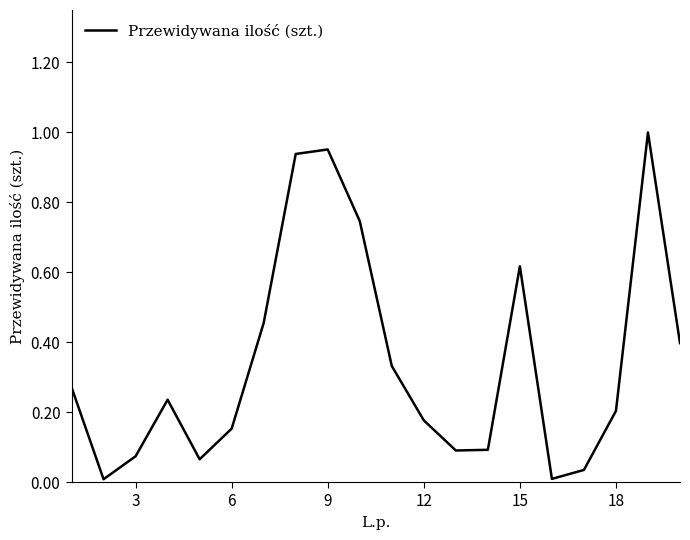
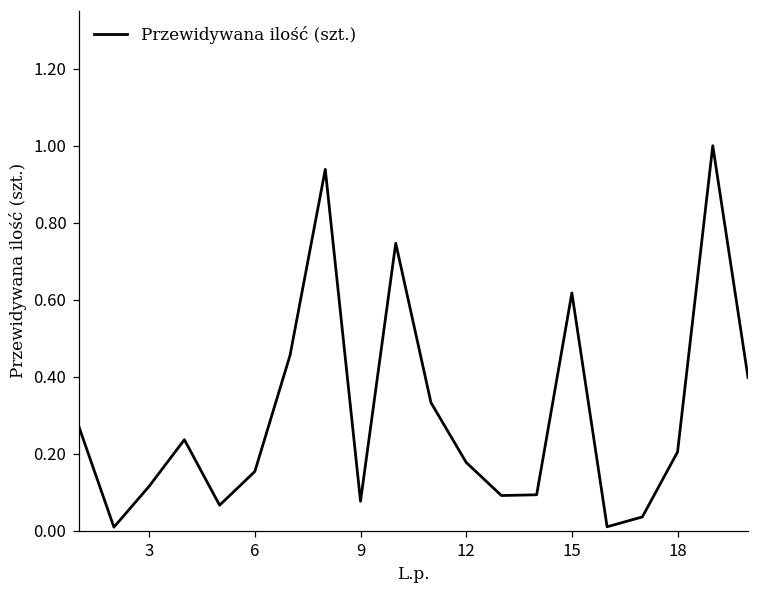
  {
-   "3": 0.07,
+   "3": 0.12,
    "6": 0.15,
-   "9": 0.95,
+   "9": 0.08,
    "12": 0.18,
    "15": 0.62,
    "18": 0.20
  }
